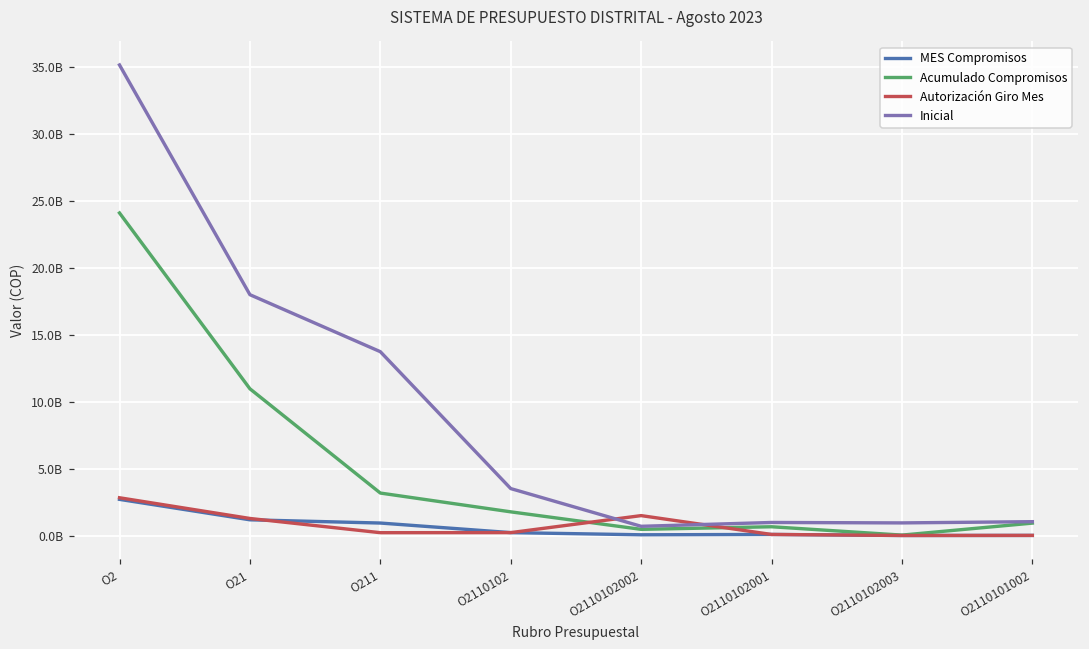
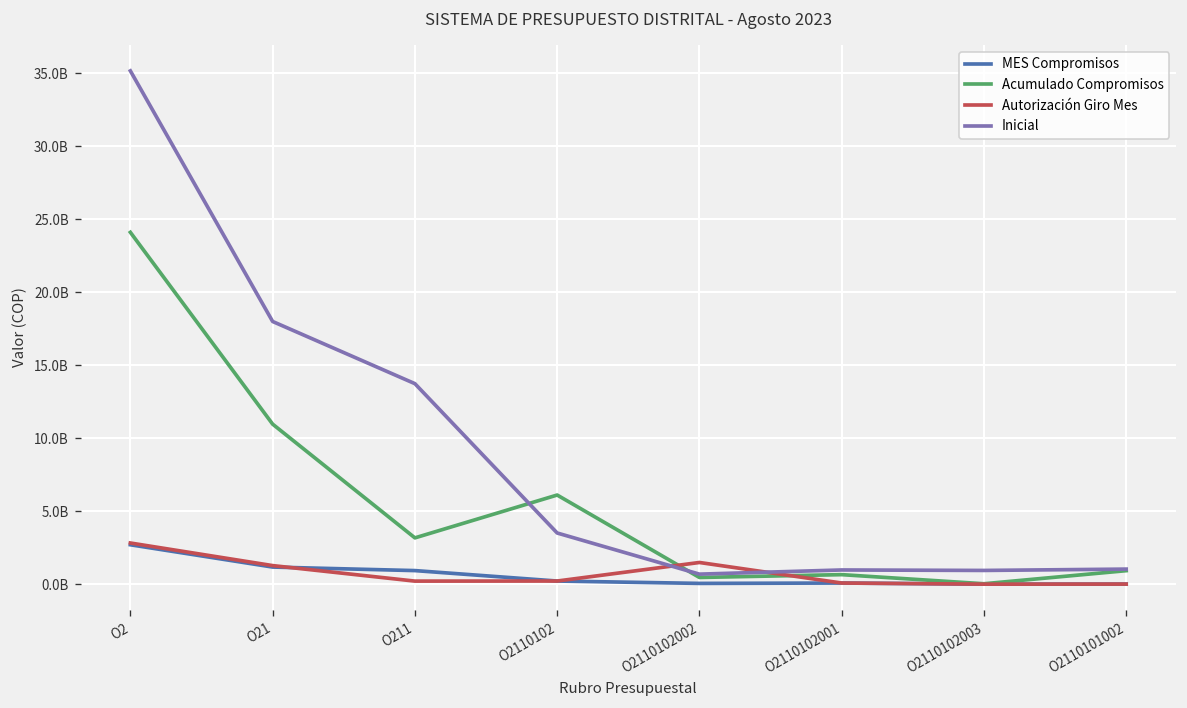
  {
    "Acumulado Compromisos": {
      "O2": 24100000000,
      "O21": 11000000000,
      "O211": 3200000000,
-     "O2110102": 1800000000,
+     "O2110102": 6100000000,
      "O2110102002": 500000000,
      "O2110102001": 700000000
    },
    "Autorización Giro Mes": {
      "O211": 200000000,
      "O2110102002": 1500000000
    }
  }
